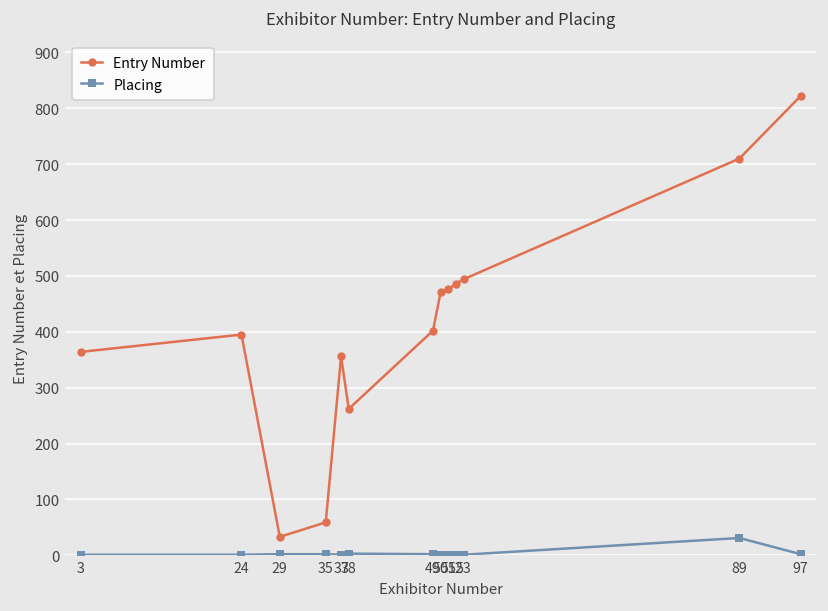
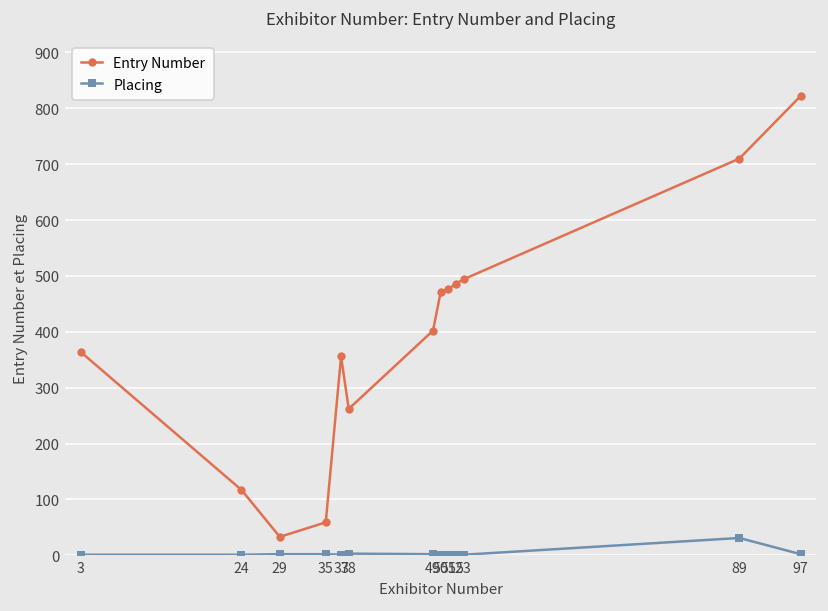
  {
    "Entry Number": {
      "3": 360,
-     "24": 400,
+     "24": 120,
      "29": 30,
      "35": 60,
      "89": 710,
      "97": 820
    },
    "Placing": {
      "3": 0,
      "24": 0,
      "29": 0,
      "35": 0,
      "89": 30,
      "97": 0
    }
  }
